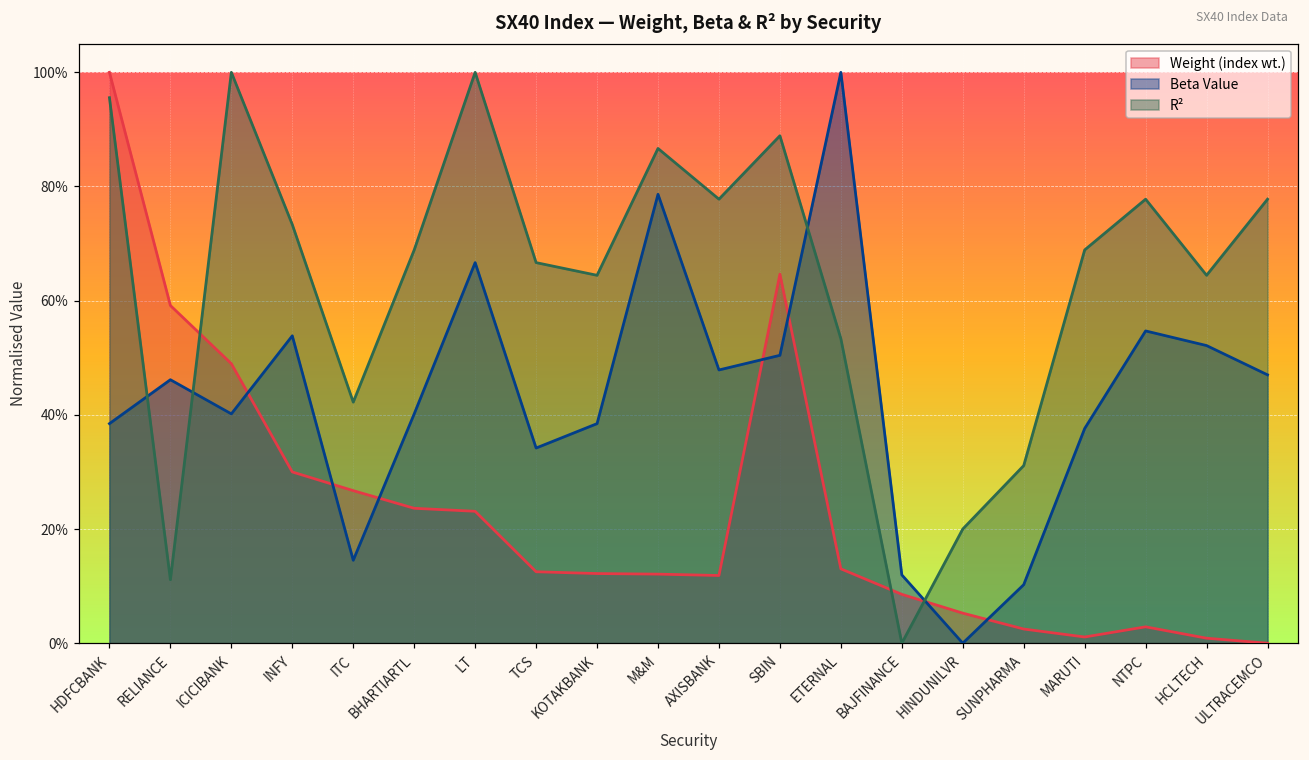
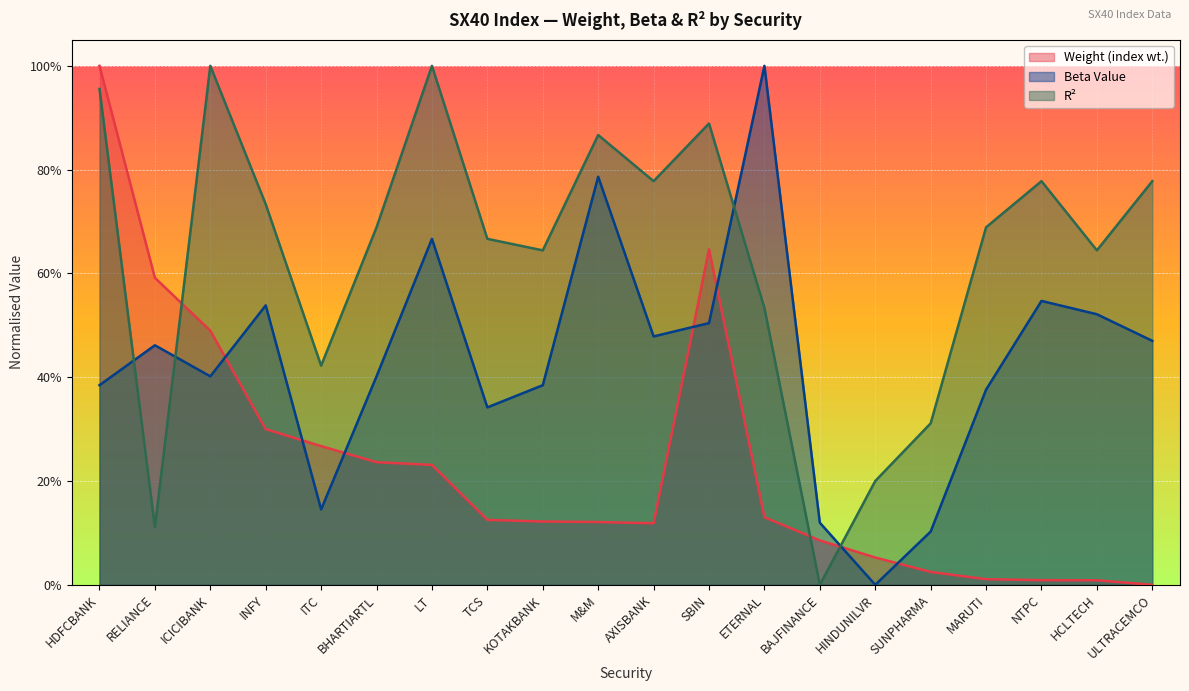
  {
    "Weight (index wt.)": {
      "HDFCBANK": "100%",
      "RELIANCE": "59%",
      "ICICIBANK": "49%",
      "INFY": "30%",
      "ITC": "27%",
      "BHARTIARTL": "24%",
      "LT": "23%",
      "TCS": "13%",
      "KOTAKBANK": "12%",
      "M&M": "12%",
      "AXISBANK": "12%",
      "SBIN": "65%",
      "ETERNAL": "13%",
      "BAJFINANCE": "9%",
      "HINDUNILVR": "5%",
      "SUNPHARMA": "2%",
      "MARUTI": "1%",
-     "NTPC": "3%",
+     "NTPC": "1%",
      "HCLTECH": "1%",
      "ULTRACEMCO": "0%"
    }
  }
